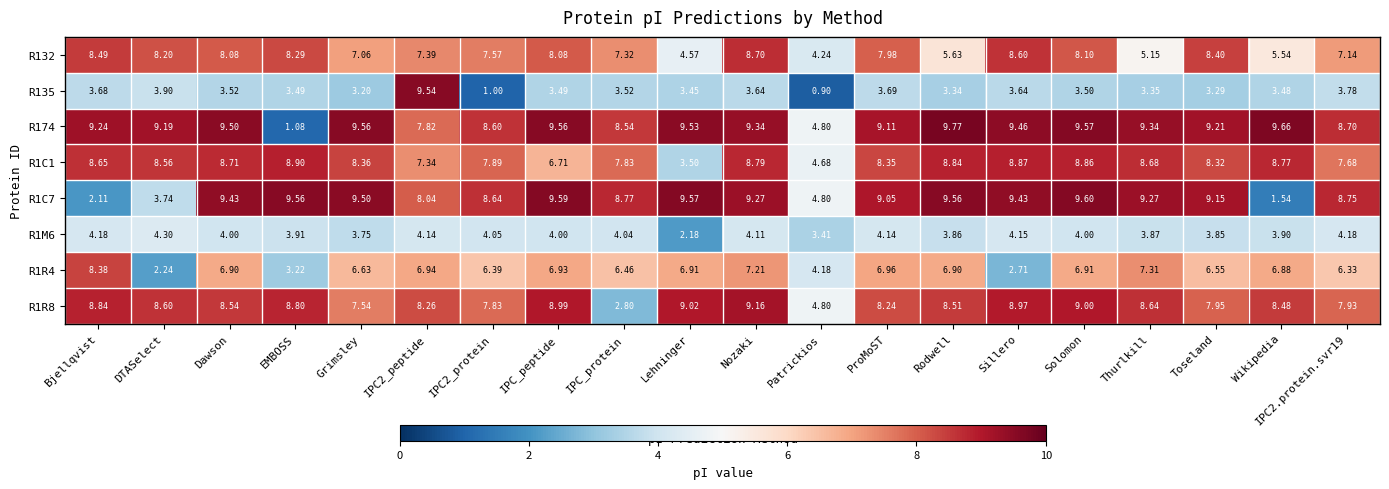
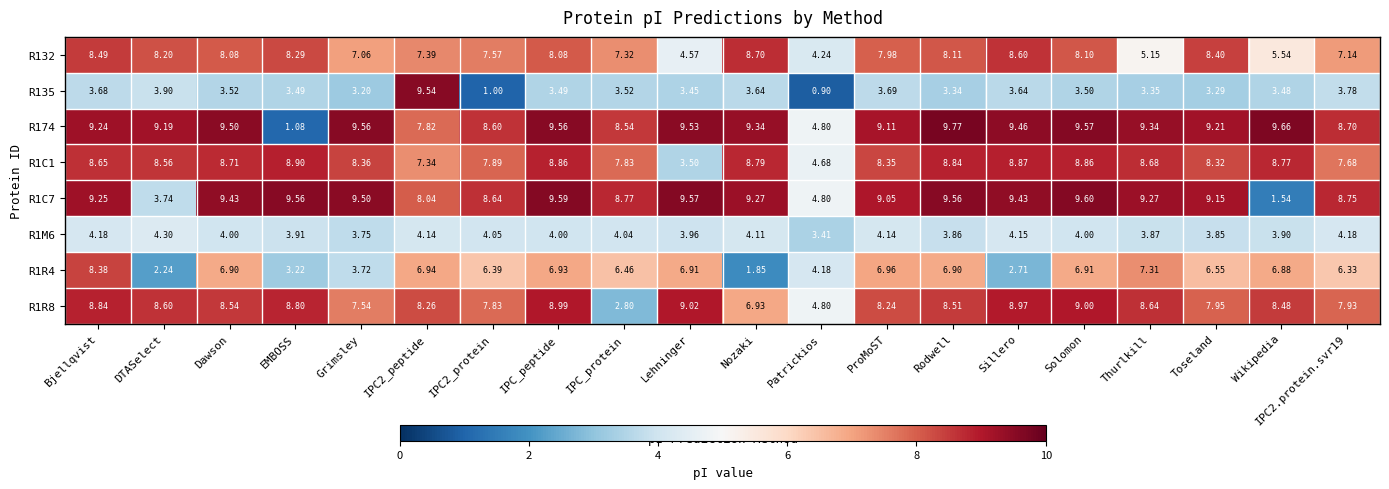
  {
    "R132": {
      "Bjellqvist": 8.49,
      "DTASelect": 8.20,
      "Dawson": 8.08,
      "EMBOSS": 8.29,
      "Grimsley": 7.06,
      "IPC2_peptide": 7.39,
      "IPC2_protein": 7.57,
      "IPC_peptide": 8.08,
      "IPC_protein": 7.32,
      "Lehninger": 4.57,
      "Nozaki": 8.70,
      "Patrickios": 4.24,
      "ProMoST": 7.98,
-     "Rodwell": 5.63,
+     "Rodwell": 8.11,
      "Sillero": 8.60,
      "Solomon": 8.10,
      "Thurlkill": 5.15,
      "Toseland": 8.40,
      "Wikipedia": 5.54,
      "IPC2.protein.svr19": 7.14
    },
    "R135": {
      "Bjellqvist": 3.68,
      "DTASelect": 3.90,
      "Dawson": 3.52,
      "EMBOSS": 3.49,
      "Grimsley": 3.20,
      "IPC2_peptide": 9.54,
      "IPC2_protein": 1.00,
      "IPC_peptide": 3.49,
      "IPC_protein": 3.52,
      "Lehninger": 3.45,
      "Nozaki": 3.64,
      "Patrickios": 0.90,
      "ProMoST": 3.69,
      "Rodwell": 3.34,
      "Sillero": 3.64,
      "Solomon": 3.50,
      "Thurlkill": 3.35,
      "Toseland": 3.29,
      "Wikipedia": 3.48,
      "IPC2.protein.svr19": 3.78
    },
    "R174": {
      "Bjellqvist": 9.24,
      "DTASelect": 9.19,
      "Dawson": 9.50,
      "EMBOSS": 1.08,
      "Grimsley": 9.56,
      "IPC2_peptide": 7.82,
      "IPC2_protein": 8.60,
      "IPC_peptide": 9.56,
      "IPC_protein": 8.54,
      "Lehninger": 9.53,
      "Nozaki": 9.34,
      "Patrickios": 4.80,
      "ProMoST": 9.11,
      "Rodwell": 9.77,
      "Sillero": 9.46,
      "Solomon": 9.57,
      "Thurlkill": 9.34,
      "Toseland": 9.21,
      "Wikipedia": 9.66,
      "IPC2.protein.svr19": 8.70
    },
    "R1C1": {
      "Bjellqvist": 8.65,
      "DTASelect": 8.56,
      "Dawson": 8.71,
      "EMBOSS": 8.90,
      "Grimsley": 8.36,
      "IPC2_peptide": 7.34,
      "IPC2_protein": 7.89,
-     "IPC_peptide": 6.71,
+     "IPC_peptide": 8.86,
      "IPC_protein": 7.83,
      "Lehninger": 3.50,
      "Nozaki": 8.79,
      "Patrickios": 4.68,
      "ProMoST": 8.35,
      "Rodwell": 8.84,
      "Sillero": 8.87,
      "Solomon": 8.86,
      "Thurlkill": 8.68,
      "Toseland": 8.32,
      "Wikipedia": 8.77,
      "IPC2.protein.svr19": 7.68
    },
    "R1C7": {
-     "Bjellqvist": 2.11,
+     "Bjellqvist": 9.25,
      "DTASelect": 3.74,
      "Dawson": 9.43,
      "EMBOSS": 9.56,
      "Grimsley": 9.50,
      "IPC2_peptide": 8.04,
      "IPC2_protein": 8.64,
      "IPC_peptide": 9.59,
      "IPC_protein": 8.77,
      "Lehninger": 9.57,
      "Nozaki": 9.27,
      "Patrickios": 4.80,
      "ProMoST": 9.05,
      "Rodwell": 9.56,
      "Sillero": 9.43,
      "Solomon": 9.60,
      "Thurlkill": 9.27,
      "Toseland": 9.15,
      "Wikipedia": 1.54,
      "IPC2.protein.svr19": 8.75
    },
    "R1M6": {
      "Bjellqvist": 4.18,
      "DTASelect": 4.30,
      "Dawson": 4.00,
      "EMBOSS": 3.91,
      "Grimsley": 3.75,
      "IPC2_peptide": 4.14,
      "IPC2_protein": 4.05,
      "IPC_peptide": 4.00,
      "IPC_protein": 4.04,
-     "Lehninger": 2.18,
+     "Lehninger": 3.96,
      "Nozaki": 4.11,
      "Patrickios": 3.41,
      "ProMoST": 4.14,
      "Rodwell": 3.86,
      "Sillero": 4.15,
      "Solomon": 4.00,
      "Thurlkill": 3.87,
      "Toseland": 3.85,
      "Wikipedia": 3.90,
      "IPC2.protein.svr19": 4.18
    },
    "R1R4": {
      "Bjellqvist": 8.38,
      "DTASelect": 2.24,
      "Dawson": 6.90,
      "EMBOSS": 3.22,
-     "Grimsley": 6.63,
+     "Grimsley": 3.72,
      "IPC2_peptide": 6.94,
      "IPC2_protein": 6.39,
      "IPC_peptide": 6.93,
      "IPC_protein": 6.46,
      "Lehninger": 6.91,
-     "Nozaki": 7.21,
+     "Nozaki": 1.85,
      "Patrickios": 4.18,
      "ProMoST": 6.96,
      "Rodwell": 6.90,
      "Sillero": 2.71,
      "Solomon": 6.91,
      "Thurlkill": 7.31,
      "Toseland": 6.55,
      "Wikipedia": 6.88,
      "IPC2.protein.svr19": 6.33
    },
    "R1R8": {
      "Bjellqvist": 8.84,
      "DTASelect": 8.60,
      "Dawson": 8.54,
      "EMBOSS": 8.80,
      "Grimsley": 7.54,
      "IPC2_peptide": 8.26,
      "IPC2_protein": 7.83,
      "IPC_peptide": 8.99,
      "IPC_protein": 2.80,
      "Lehninger": 9.02,
-     "Nozaki": 9.16,
+     "Nozaki": 6.93,
      "Patrickios": 4.80,
      "ProMoST": 8.24,
      "Rodwell": 8.51,
      "Sillero": 8.97,
      "Solomon": 9.00,
      "Thurlkill": 8.64,
      "Toseland": 7.95,
      "Wikipedia": 8.48,
      "IPC2.protein.svr19": 7.93
    }
  }
